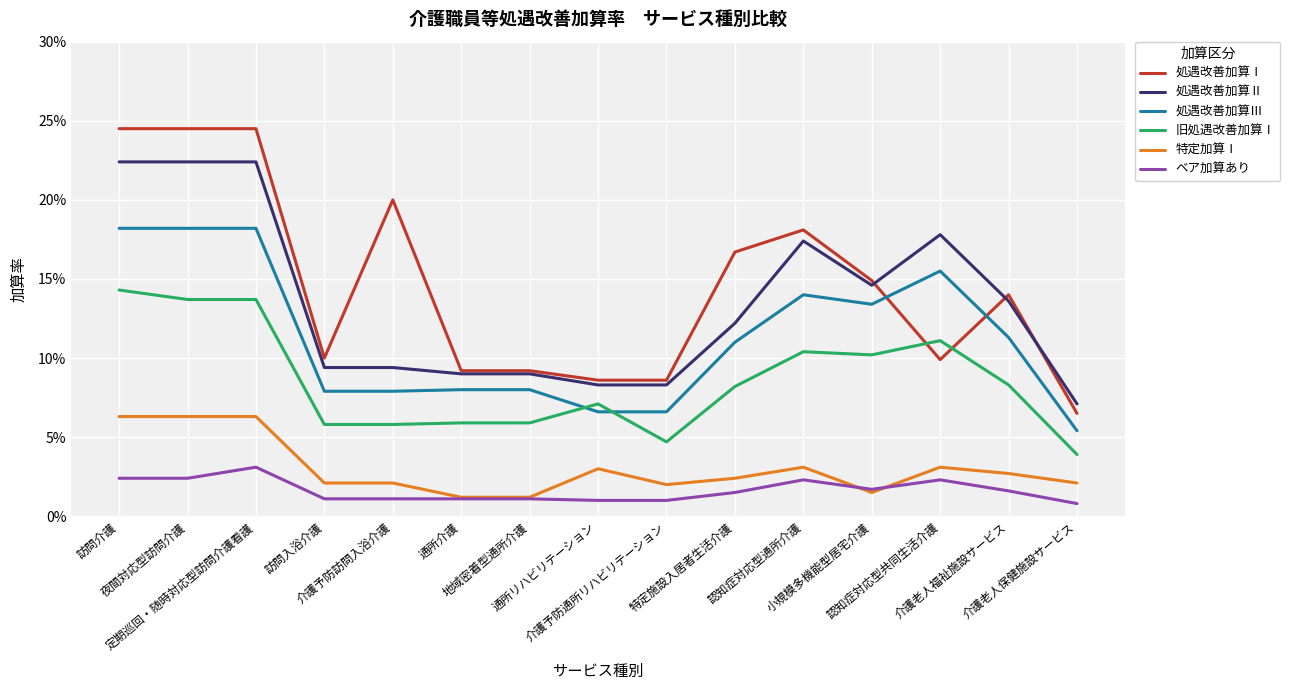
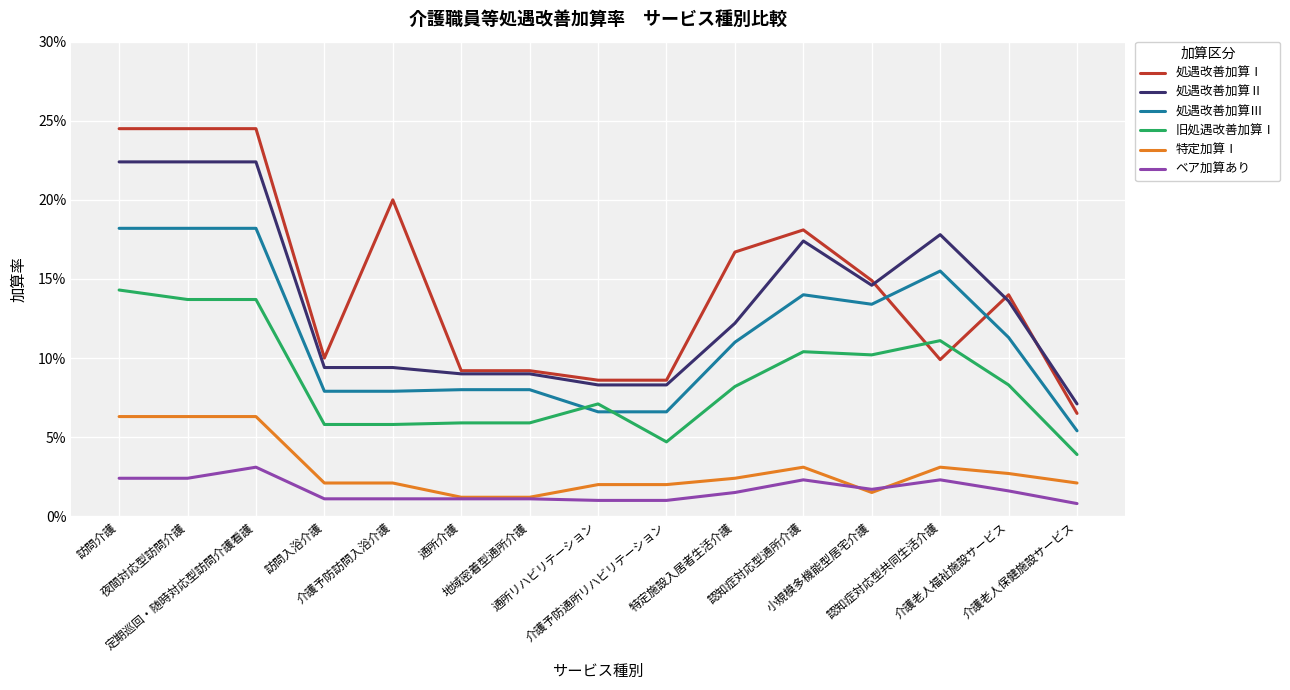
  {
    "処遇改善加算Ⅰ": {
      "訪問介護": "24.5%",
      "夜間対応型訪問介護": "24.5%",
      "定期巡回・随時対応型訪問介護看護": "24.5%",
      "訪問入浴介護": "10.0%",
      "介護予防訪問入浴介護": "20.0%",
      "通所介護": "9.2%",
      "地域密着型通所介護": "9.2%",
      "通所リハビリテーション": "8.6%",
      "介護予防通所リハビリテーション": "8.6%",
      "特定施設入居者生活介護": "16.7%",
      "認知症対応型通所介護": "18.1%",
      "小規模多機能型居宅介護": "14.9%",
      "認知症対応型共同生活介護": "9.9%",
      "介護老人福祉施設サービス": "14.0%",
      "介護老人保健施設サービス": "6.5%"
    },
    "処遇改善加算Ⅱ": {
      "訪問介護": "22.4%",
      "夜間対応型訪問介護": "22.4%",
      "定期巡回・随時対応型訪問介護看護": "22.4%",
      "訪問入浴介護": "9.4%",
      "介護予防訪問入浴介護": "9.4%",
      "通所介護": "9.0%",
      "地域密着型通所介護": "9.0%",
      "通所リハビリテーション": "8.3%",
      "介護予防通所リハビリテーション": "8.3%",
      "特定施設入居者生活介護": "12.2%",
      "認知症対応型通所介護": "17.4%",
      "小規模多機能型居宅介護": "14.6%",
      "認知症対応型共同生活介護": "17.8%",
      "介護老人福祉施設サービス": "13.6%",
      "介護老人保健施設サービス": "7.1%"
    },
    "処遇改善加算Ⅲ": {
      "訪問介護": "18.2%",
      "夜間対応型訪問介護": "18.2%",
      "定期巡回・随時対応型訪問介護看護": "18.2%",
      "訪問入浴介護": "7.9%",
      "介護予防訪問入浴介護": "7.9%",
      "通所介護": "8.0%",
      "地域密着型通所介護": "8.0%",
      "通所リハビリテーション": "6.6%",
      "介護予防通所リハビリテーション": "6.6%",
      "特定施設入居者生活介護": "11.0%",
      "認知症対応型通所介護": "14.0%",
      "小規模多機能型居宅介護": "13.4%",
      "認知症対応型共同生活介護": "15.5%",
      "介護老人福祉施設サービス": "11.3%",
      "介護老人保健施設サービス": "5.4%"
    },
    "旧処遇改善加算Ⅰ": {
      "訪問介護": "14.3%",
      "夜間対応型訪問介護": "13.7%",
      "定期巡回・随時対応型訪問介護看護": "13.7%",
      "訪問入浴介護": "5.8%",
      "介護予防訪問入浴介護": "5.8%",
      "通所介護": "5.9%",
      "地域密着型通所介護": "5.9%",
      "通所リハビリテーション": "7.1%",
      "介護予防通所リハビリテーション": "4.7%",
      "特定施設入居者生活介護": "8.2%",
      "認知症対応型通所介護": "10.4%",
      "小規模多機能型居宅介護": "10.2%",
      "認知症対応型共同生活介護": "11.1%",
      "介護老人福祉施設サービス": "8.3%",
      "介護老人保健施設サービス": "3.9%"
    },
    "特定加算Ⅰ": {
      "訪問介護": "6.3%",
      "夜間対応型訪問介護": "6.3%",
      "定期巡回・随時対応型訪問介護看護": "6.3%",
      "訪問入浴介護": "2.1%",
      "介護予防訪問入浴介護": "2.1%",
-     "通所リハビリテーション": "3.0%",
+     "通所リハビリテーション": "2.0%",
      "介護予防通所リハビリテーション": "2.0%",
      "特定施設入居者生活介護": "2.4%",
      "認知症対応型通所介護": "3.1%",
      "小規模多機能型居宅介護": "1.5%",
      "認知症対応型共同生活介護": "3.1%",
      "介護老人福祉施設サービス": "2.7%",
      "介護老人保健施設サービス": "2.1%"
    },
    "ベア加算あり": {
      "訪問介護": "2.4%",
      "夜間対応型訪問介護": "2.4%",
      "定期巡回・随時対応型訪問介護看護": "3.1%",
      "訪問入浴介護": "1.1%",
      "介護予防訪問入浴介護": "1.1%",
      "通所リハビリテーション": "1.0%",
      "介護予防通所リハビリテーション": "1.0%",
      "特定施設入居者生活介護": "1.5%",
      "認知症対応型通所介護": "2.3%",
      "小規模多機能型居宅介護": "1.7%",
      "認知症対応型共同生活介護": "2.3%",
      "介護老人福祉施設サービス": "1.6%",
      "介護老人保健施設サービス": "0.8%"
    }
  }
